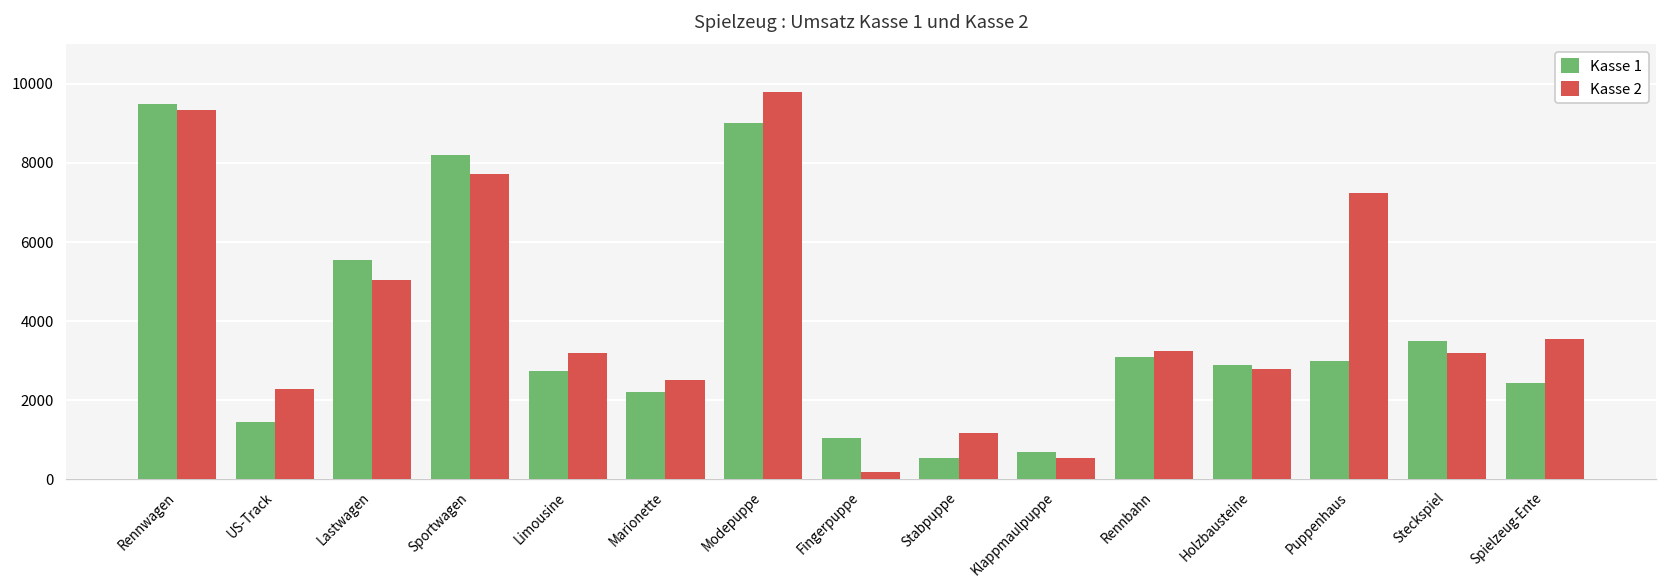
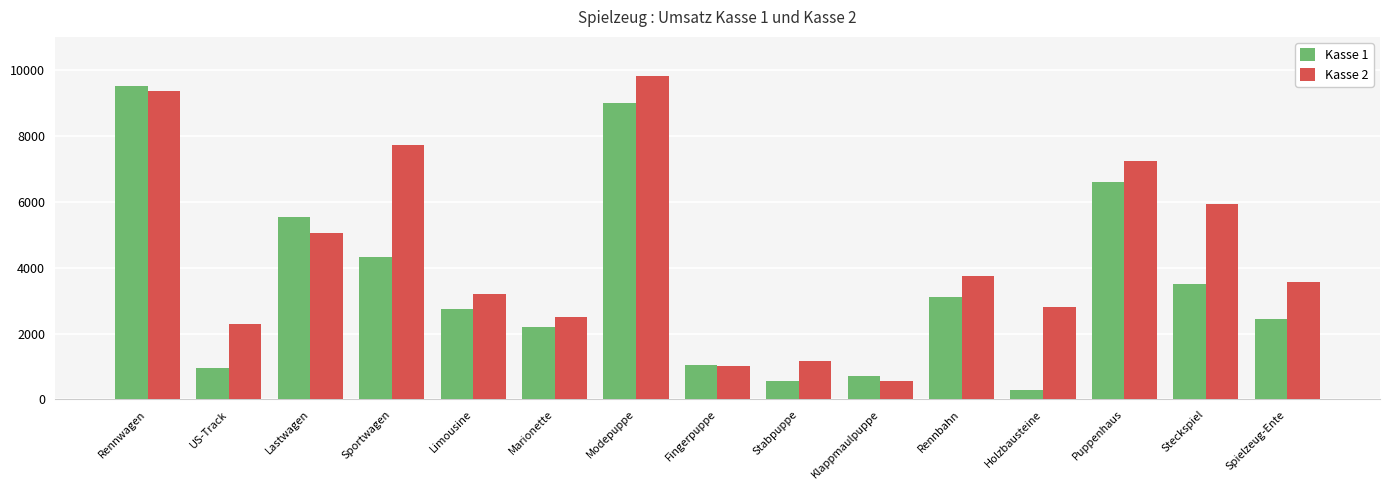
  {
    "Kasse 1": {
      "Rennwagen": 9500,
-     "US-Track": 1500,
+     "US-Track": 900,
      "Lastwagen": 5600,
-     "Sportwagen": 8200,
+     "Sportwagen": 4300,
      "Limousine": 2800,
      "Marionette": 2200,
      "Modepuppe": 9000,
      "Fingerpuppe": 1100,
      "Stabpuppe": 600,
      "Klappmaulpuppe": 700,
      "Rennbahn": 3100,
-     "Holzbausteine": 2900,
-     "Puppenhaus": 3000,
+     "Holzbausteine": 300,
+     "Puppenhaus": 6600,
      "Steckspiel": 3500,
      "Spielzeug-Ente": 2400
    },
    "Kasse 2": {
      "Rennwagen": 9400,
      "US-Track": 2300,
      "Lastwagen": 5100,
      "Sportwagen": 7700,
      "Limousine": 3200,
      "Marionette": 2500,
      "Modepuppe": 9800,
-     "Fingerpuppe": 200,
+     "Fingerpuppe": 1000,
      "Stabpuppe": 1200,
      "Klappmaulpuppe": 600,
-     "Rennbahn": 3300,
+     "Rennbahn": 3700,
      "Holzbausteine": 2800,
      "Puppenhaus": 7200,
-     "Steckspiel": 3200,
+     "Steckspiel": 5900,
      "Spielzeug-Ente": 3600
    }
  }
